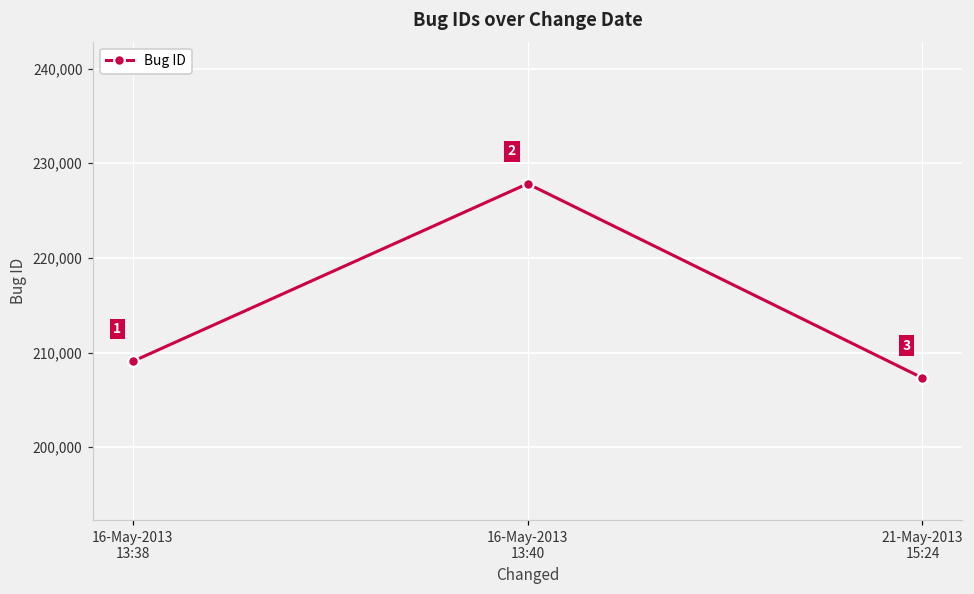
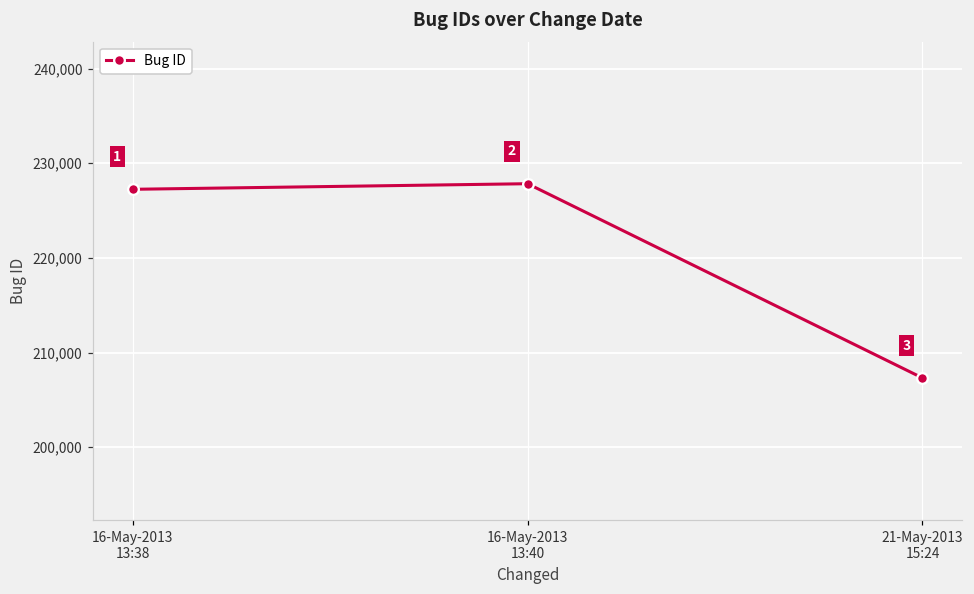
  {
-   "16-May-2013 13:38": "209,000",
+   "16-May-2013 13:38": "227,000",
    "16-May-2013 13:40": "228,000",
    "21-May-2013 15:24": "207,000"
  }
